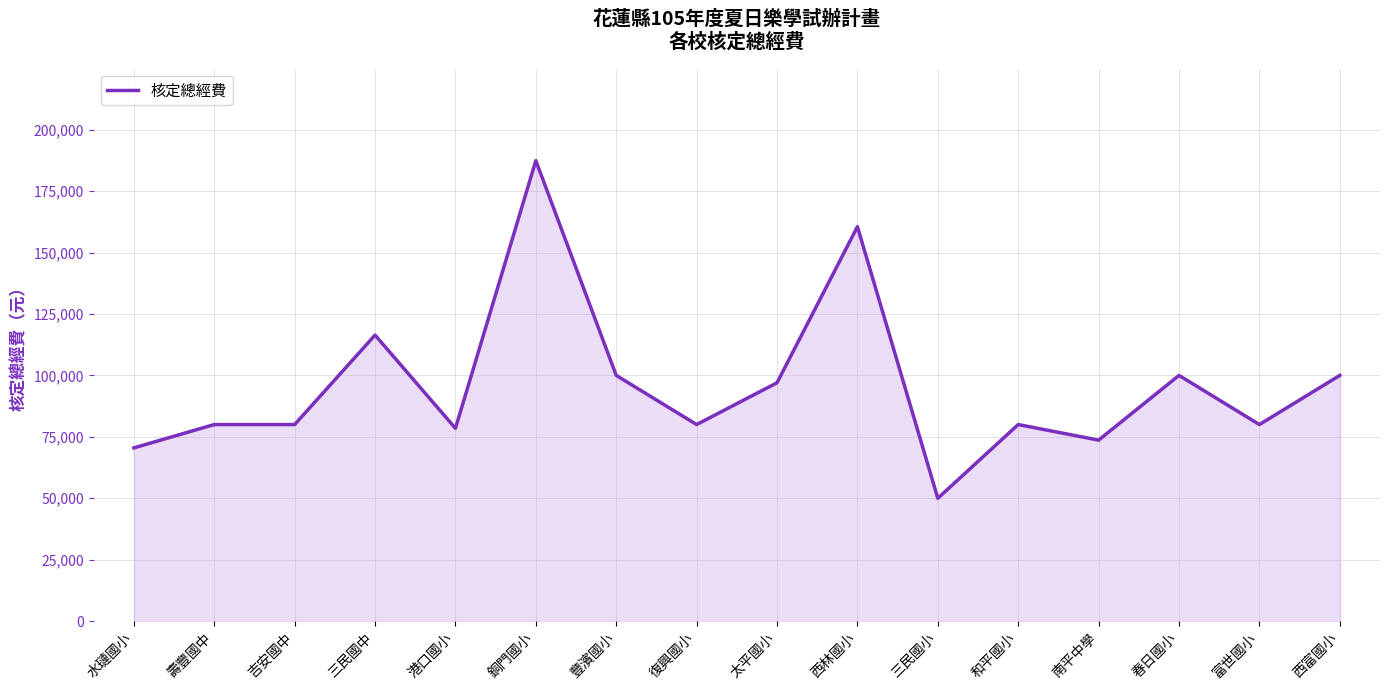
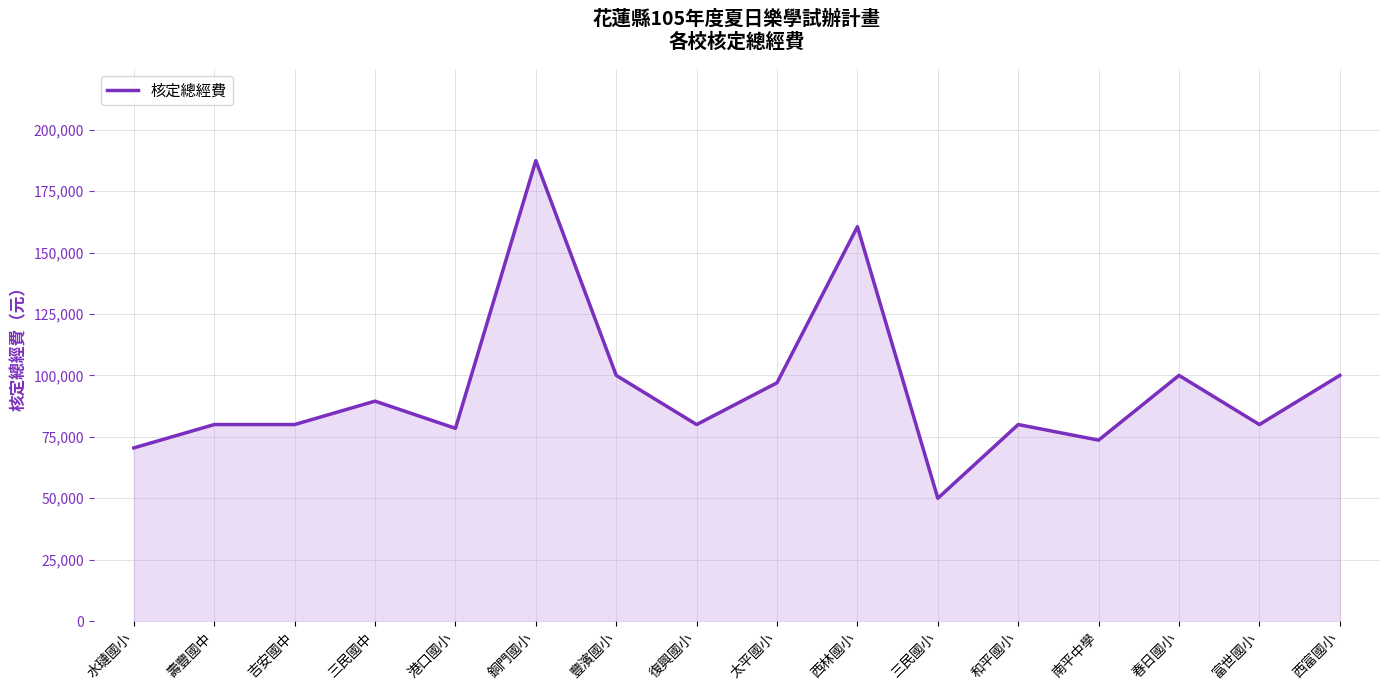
  {
    "水璉國小": "71,000",
    "壽豐國中": "80,000",
    "吉安國中": "80,000",
-   "三民國中": "116,000",
+   "三民國中": "90,000",
    "港口國小": "78,000",
    "銅門國小": "187,000",
    "豐濱國小": "100,000",
    "復興國小": "80,000",
    "太平國小": "97,000",
    "西林國小": "161,000",
    "三民國小": "50,000",
    "和平國小": "80,000",
    "南平中學": "74,000",
    "春日國小": "100,000",
    "富世國小": "80,000",
    "西富國小": "100,000"
  }
